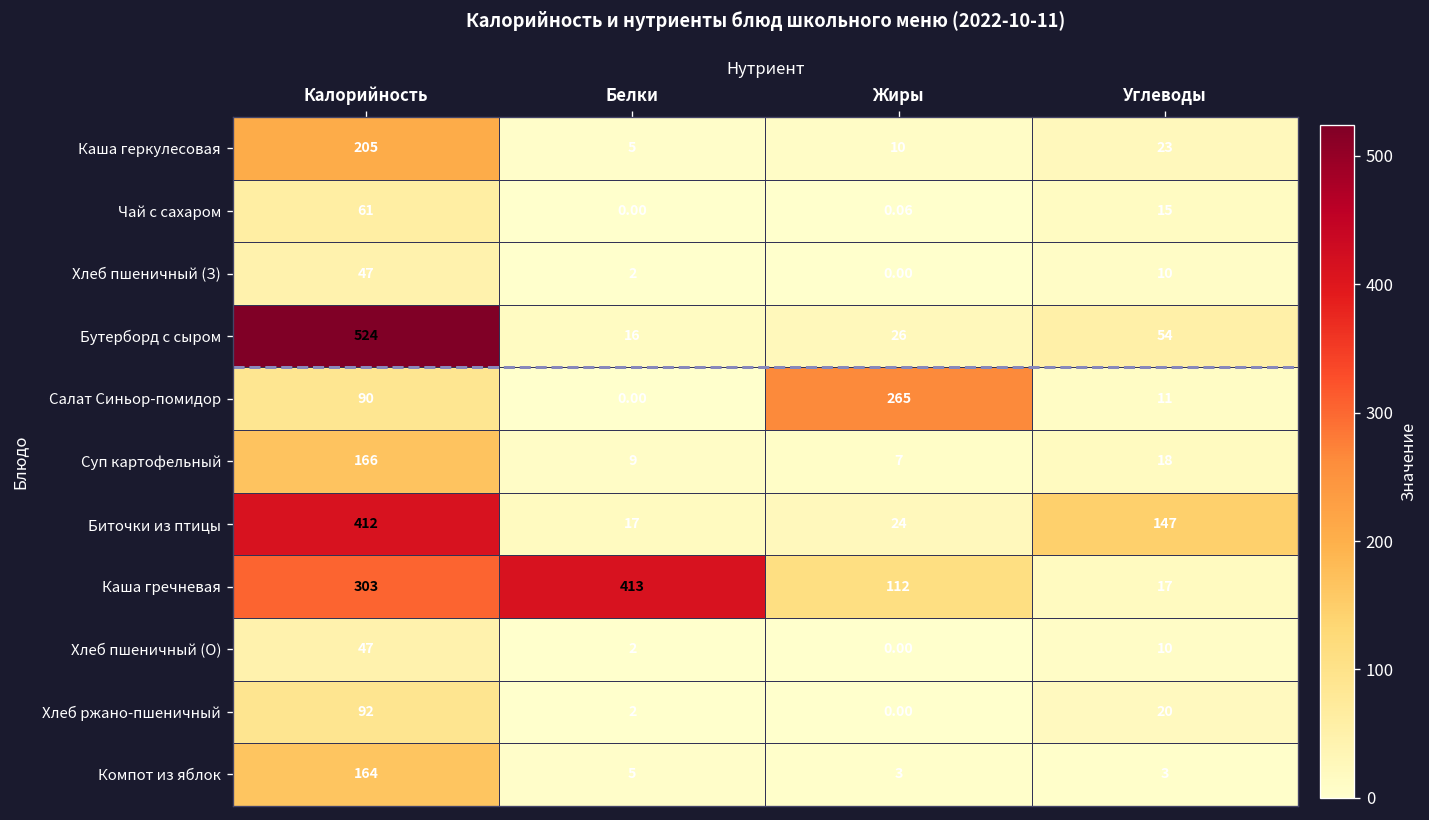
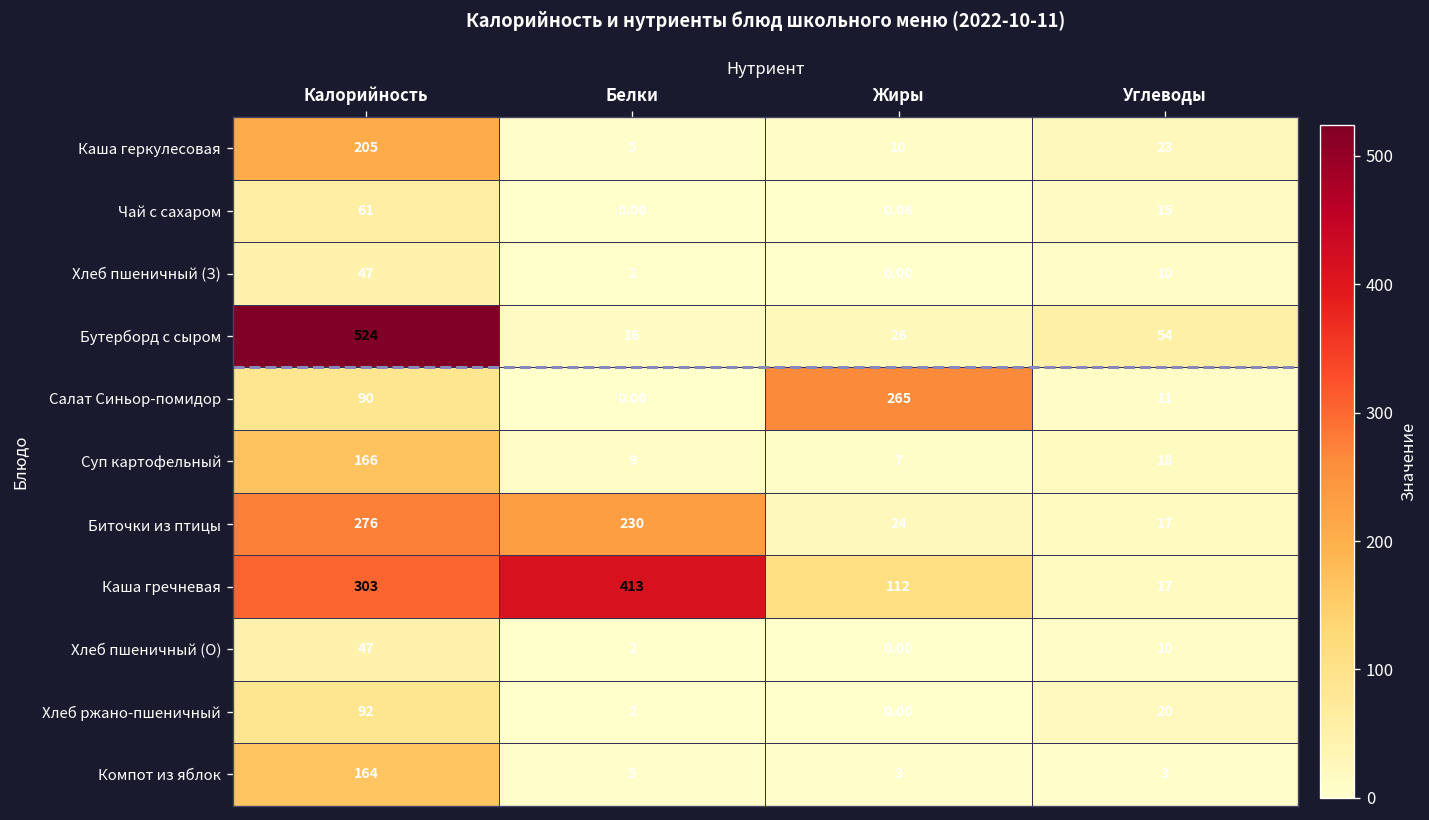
  {
    "Каша геркулесовая": {
      "Калорийность": 205,
      "Белки": 5,
      "Жиры": 10,
      "Углеводы": 23
    },
    "Чай с сахаром": {
      "Калорийность": 61,
      "Белки": 0.00,
      "Жиры": 0.06,
      "Углеводы": 15
    },
    "Хлеб пшеничный (З)": {
      "Калорийность": 47,
      "Белки": 2,
      "Жиры": 0.00,
      "Углеводы": 10
    },
    "Бутерборд с сыром": {
      "Калорийность": 524,
      "Белки": 16,
      "Жиры": 26,
      "Углеводы": 54
    },
    "Салат Синьор-помидор": {
      "Калорийность": 90,
      "Белки": 0.00,
      "Жиры": 265,
      "Углеводы": 11
    },
    "Суп картофельный": {
      "Калорийность": 166,
      "Белки": 9,
      "Жиры": 7,
      "Углеводы": 18
    },
    "Биточки из птицы": {
-     "Калорийность": 412,
-     "Белки": 17,
+     "Калорийность": 276,
+     "Белки": 230,
      "Жиры": 24,
-     "Углеводы": 147
+     "Углеводы": 17
    },
    "Каша гречневая": {
      "Калорийность": 303,
      "Белки": 413,
      "Жиры": 112,
      "Углеводы": 17
    },
    "Хлеб пшеничный (О)": {
      "Калорийность": 47,
      "Белки": 2,
      "Жиры": 0.00,
      "Углеводы": 10
    },
    "Хлеб ржано-пшеничный": {
      "Калорийность": 92,
      "Белки": 2,
      "Жиры": 0.00,
      "Углеводы": 20
    },
    "Компот из яблок": {
      "Калорийность": 164,
      "Белки": 5,
      "Жиры": 3,
      "Углеводы": 3
    }
  }
